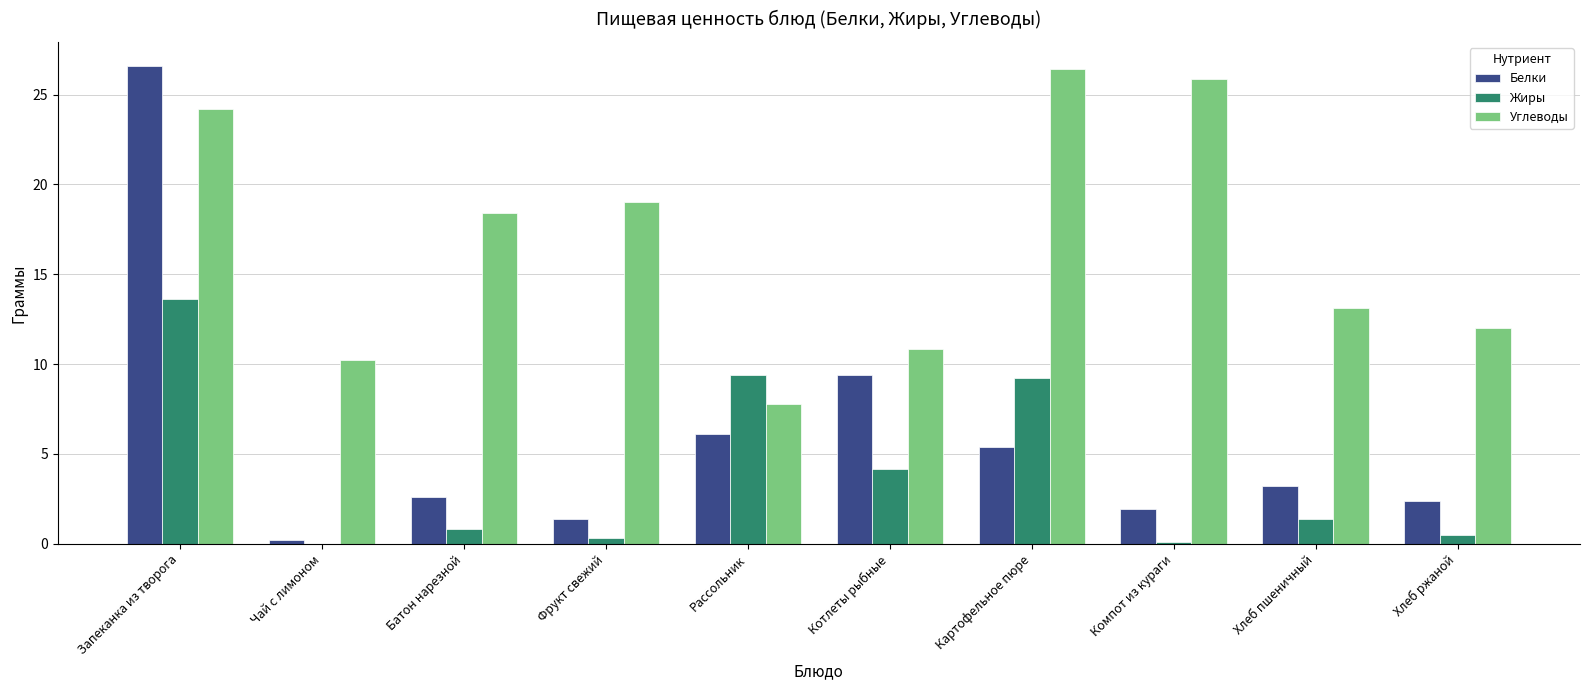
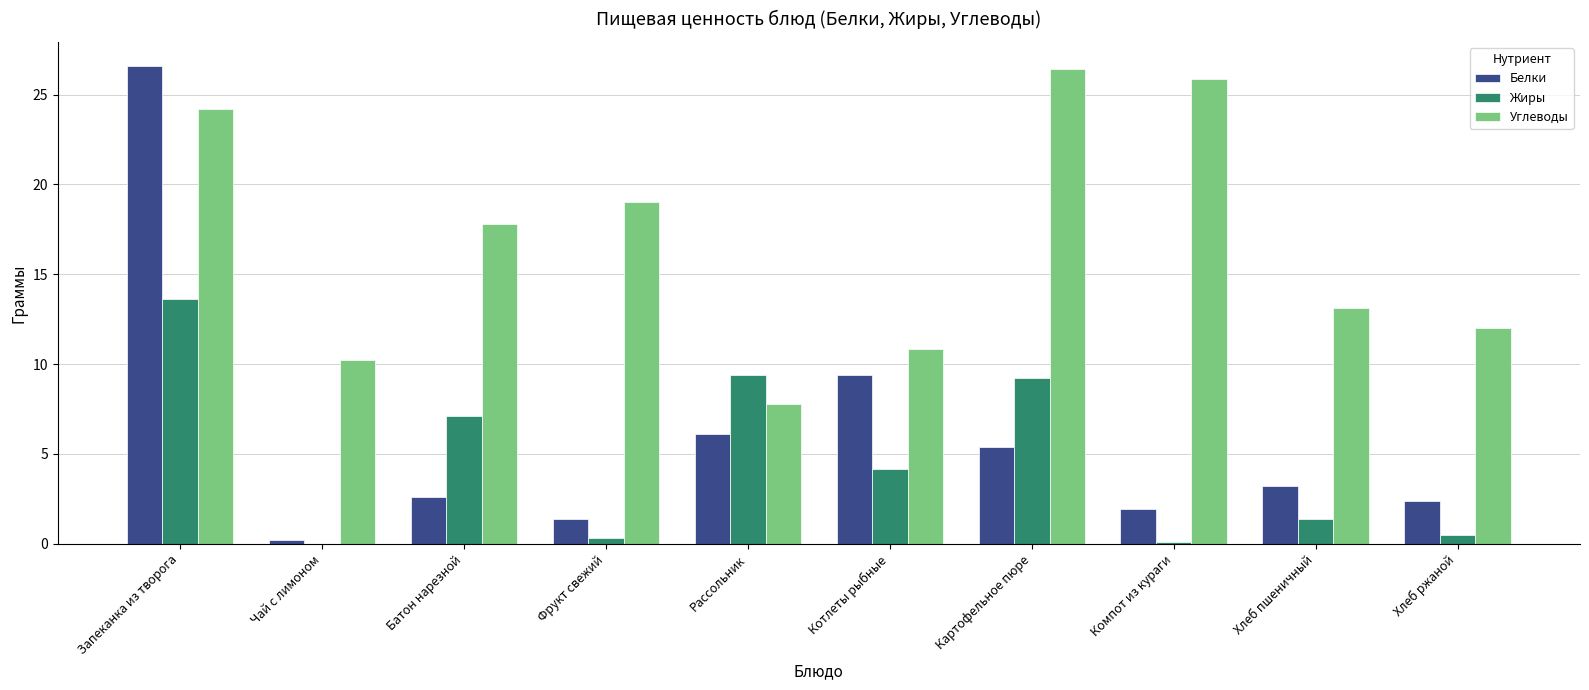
  {
    "Белки": {
      "Запеканка из творога": 26.6,
      "Чай с лимоном": 0.2,
      "Батон нарезной": 2.6,
      "Фрукт свежий": 1.4,
      "Рассольник": 6.1,
      "Котлеты рыбные": 9.4,
      "Картофельное пюре": 5.4,
      "Компот из кураги": 1.9,
      "Хлеб пшеничный": 3.2,
      "Хлеб ржаной": 2.4
    },
    "Жиры": {
      "Запеканка из творога": 13.6,
      "Чай с лимоном": 0.0,
-     "Батон нарезной": 0.8,
+     "Батон нарезной": 7.1,
      "Фрукт свежий": 0.3,
      "Рассольник": 9.4,
      "Котлеты рыбные": 4.1,
      "Картофельное пюре": 9.2,
      "Хлеб пшеничный": 1.4,
      "Хлеб ржаной": 0.5
    },
    "Углеводы": {
      "Запеканка из творога": 24.2,
      "Чай с лимоном": 10.2,
-     "Батон нарезной": 18.4,
+     "Батон нарезной": 17.8,
      "Фрукт свежий": 19.0,
      "Рассольник": 7.8,
      "Котлеты рыбные": 10.8,
      "Картофельное пюре": 26.4,
      "Компот из кураги": 25.9,
      "Хлеб пшеничный": 13.1,
      "Хлеб ржаной": 12.0
    }
  }
